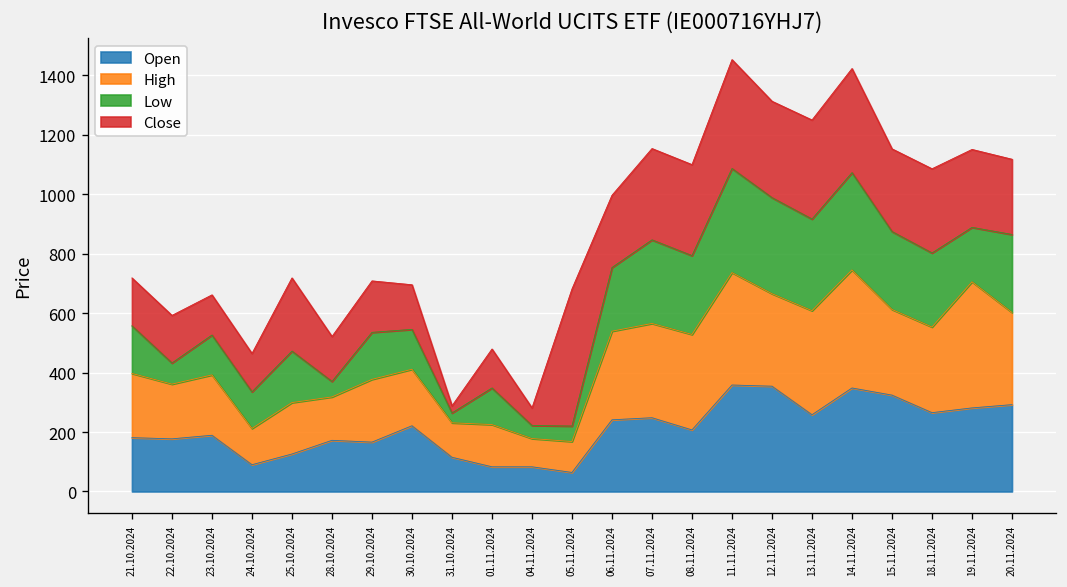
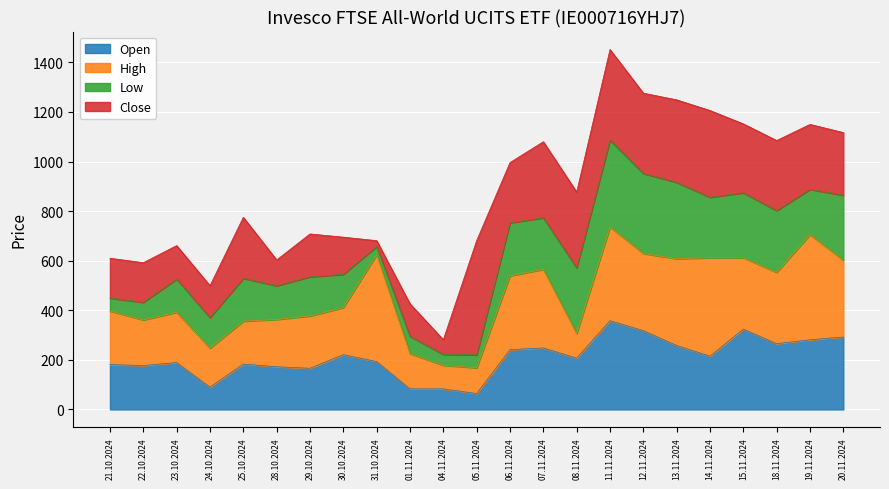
  {
    "Open": {
      "21.10.2024": 180,
      "22.10.2024": 180,
      "23.10.2024": 190,
      "24.10.2024": 90,
-     "25.10.2024": 130,
+     "25.10.2024": 180,
      "28.10.2024": 170,
      "29.10.2024": 170,
      "30.10.2024": 220,
-     "31.10.2024": 120,
+     "31.10.2024": 190,
      "01.11.2024": 80,
      "04.11.2024": 80,
      "05.11.2024": 60,
      "06.11.2024": 240,
      "07.11.2024": 250,
      "08.11.2024": 210,
      "11.11.2024": 360,
-     "12.11.2024": 350,
+     "12.11.2024": 320,
      "13.11.2024": 260,
-     "14.11.2024": 350,
+     "14.11.2024": 220,
      "15.11.2024": 320,
      "18.11.2024": 270,
      "19.11.2024": 280,
      "20.11.2024": 290
    },
    "High": {
      "21.10.2024": 220,
      "22.10.2024": 180,
      "23.10.2024": 200,
-     "24.10.2024": 120,
+     "24.10.2024": 160,
      "25.10.2024": 170,
-     "28.10.2024": 150,
+     "28.10.2024": 190,
      "29.10.2024": 210,
      "30.10.2024": 190,
-     "31.10.2024": 120,
+     "31.10.2024": 430,
      "01.11.2024": 140,
      "04.11.2024": 100,
      "05.11.2024": 100,
      "06.11.2024": 300,
      "07.11.2024": 320,
-     "08.11.2024": 320,
+     "08.11.2024": 100,
      "11.11.2024": 380,
      "12.11.2024": 310,
      "13.11.2024": 350,
      "14.11.2024": 400,
      "15.11.2024": 290,
      "18.11.2024": 290,
      "19.11.2024": 420,
      "20.11.2024": 310
    },
    "Low": {
-     "21.10.2024": 160,
+     "21.10.2024": 50,
      "22.10.2024": 70,
      "23.10.2024": 130,
      "24.10.2024": 120,
      "25.10.2024": 170,
-     "28.10.2024": 50,
+     "28.10.2024": 140,
      "29.10.2024": 160,
      "30.10.2024": 130,
      "31.10.2024": 30,
-     "01.11.2024": 120,
+     "01.11.2024": 70,
      "04.11.2024": 40,
      "05.11.2024": 50,
      "06.11.2024": 210,
-     "07.11.2024": 280,
+     "07.11.2024": 210,
      "08.11.2024": 270,
      "11.11.2024": 350,
      "12.11.2024": 320,
      "13.11.2024": 310,
-     "14.11.2024": 330,
+     "14.11.2024": 240,
      "15.11.2024": 260,
      "18.11.2024": 250,
      "19.11.2024": 180,
      "20.11.2024": 260
    },
    "Close": {
      "21.10.2024": 160,
      "22.10.2024": 160,
      "23.10.2024": 140,
      "24.10.2024": 130,
      "25.10.2024": 250,
-     "28.10.2024": 150,
+     "28.10.2024": 100,
      "29.10.2024": 170,
      "30.10.2024": 150,
      "31.10.2024": 20,
      "01.11.2024": 130,
      "04.11.2024": 60,
      "05.11.2024": 460,
      "06.11.2024": 240,
      "07.11.2024": 310,
      "08.11.2024": 310,
      "11.11.2024": 370,
      "12.11.2024": 320,
      "13.11.2024": 330,
      "14.11.2024": 350,
      "15.11.2024": 280,
      "18.11.2024": 280,
      "19.11.2024": 260,
      "20.11.2024": 250
    }
  }
